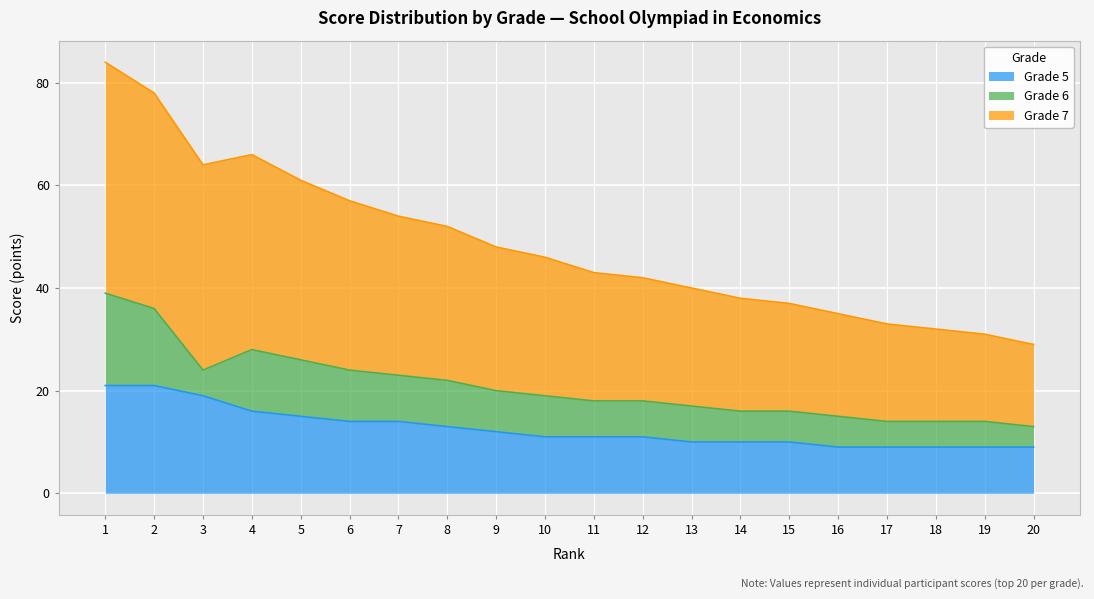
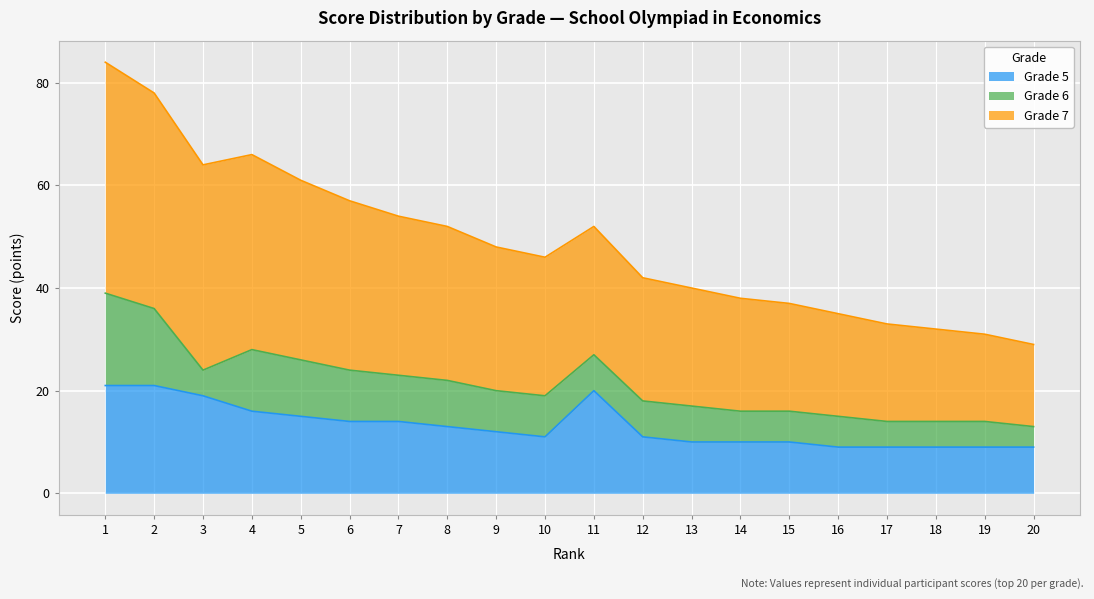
  {
    "Grade 5": {
      "1": 21,
      "2": 21,
      "3": 19,
      "4": 16,
      "5": 15,
      "6": 14,
      "7": 14,
      "8": 13,
      "9": 12,
      "10": 11,
-     "11": 11,
+     "11": 20,
      "12": 11,
      "13": 10,
      "14": 10,
      "15": 10,
      "16": 9,
      "17": 9,
      "18": 9,
      "19": 9,
      "20": 9
    },
    "Grade 6": {
      "1": 18,
      "2": 15,
      "3": 5,
      "4": 12,
      "5": 11,
      "6": 10,
      "7": 9,
      "8": 9,
      "9": 8,
      "10": 8,
      "11": 7,
      "12": 7,
      "13": 7,
      "14": 6,
      "15": 6,
      "16": 6,
      "17": 5,
      "18": 5,
      "19": 5,
      "20": 4
    },
    "Grade 7": {
      "1": 45,
      "2": 42,
      "3": 40,
      "4": 38,
      "5": 35,
      "6": 33,
      "7": 31,
      "8": 30,
      "9": 28,
      "10": 27,
      "11": 25,
      "12": 24,
      "13": 23,
      "14": 22,
      "15": 21,
      "16": 20,
      "17": 19,
      "18": 18,
      "19": 17,
      "20": 16
    }
  }
